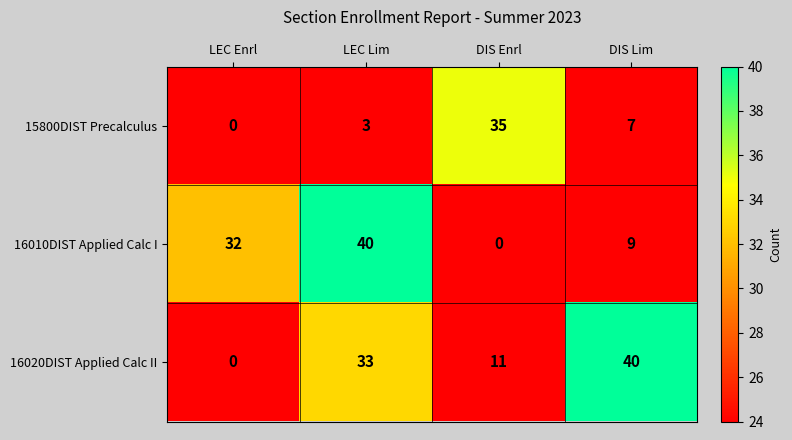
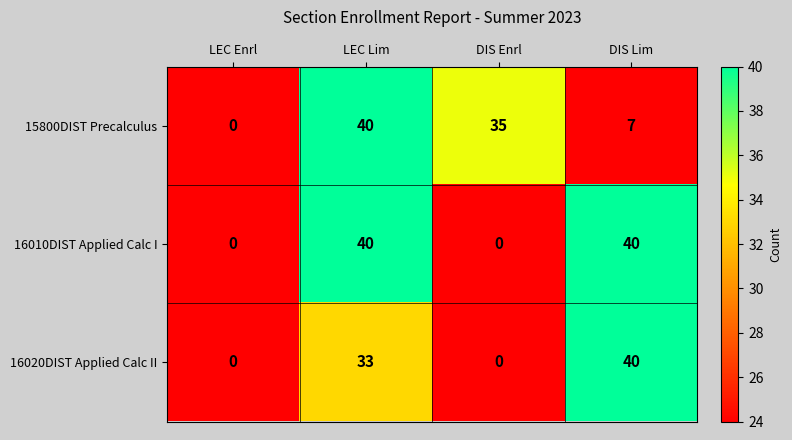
  {
    "15800DIST Precalculus": {
      "LEC Enrl": 0,
-     "LEC Lim": 3,
+     "LEC Lim": 40,
      "DIS Enrl": 35,
      "DIS Lim": 7
    },
    "16010DIST Applied Calc I": {
-     "LEC Enrl": 32,
+     "LEC Enrl": 0,
      "LEC Lim": 40,
      "DIS Enrl": 0,
-     "DIS Lim": 9
+     "DIS Lim": 40
    },
    "16020DIST Applied Calc II": {
      "LEC Enrl": 0,
      "LEC Lim": 33,
-     "DIS Enrl": 11,
+     "DIS Enrl": 0,
      "DIS Lim": 40
    }
  }
